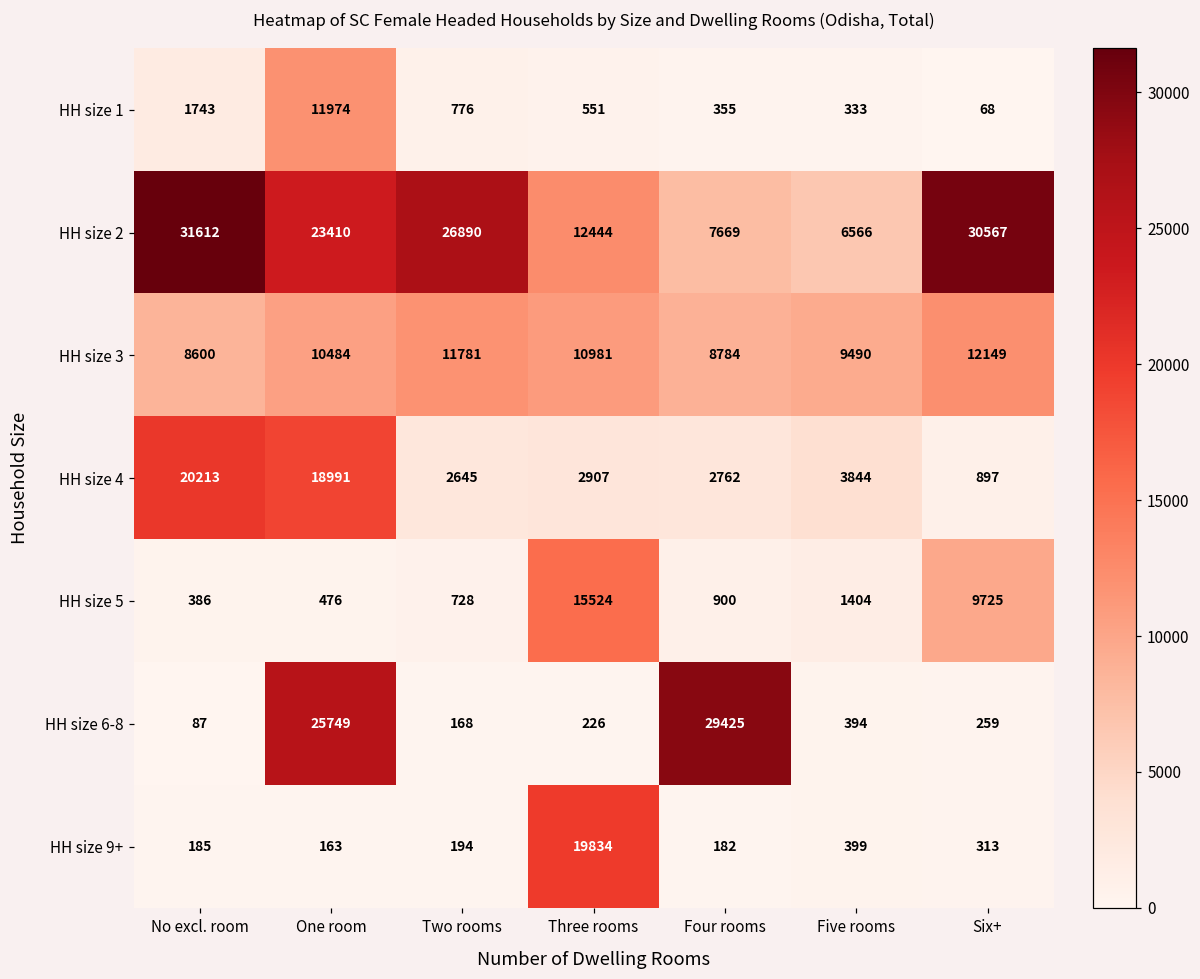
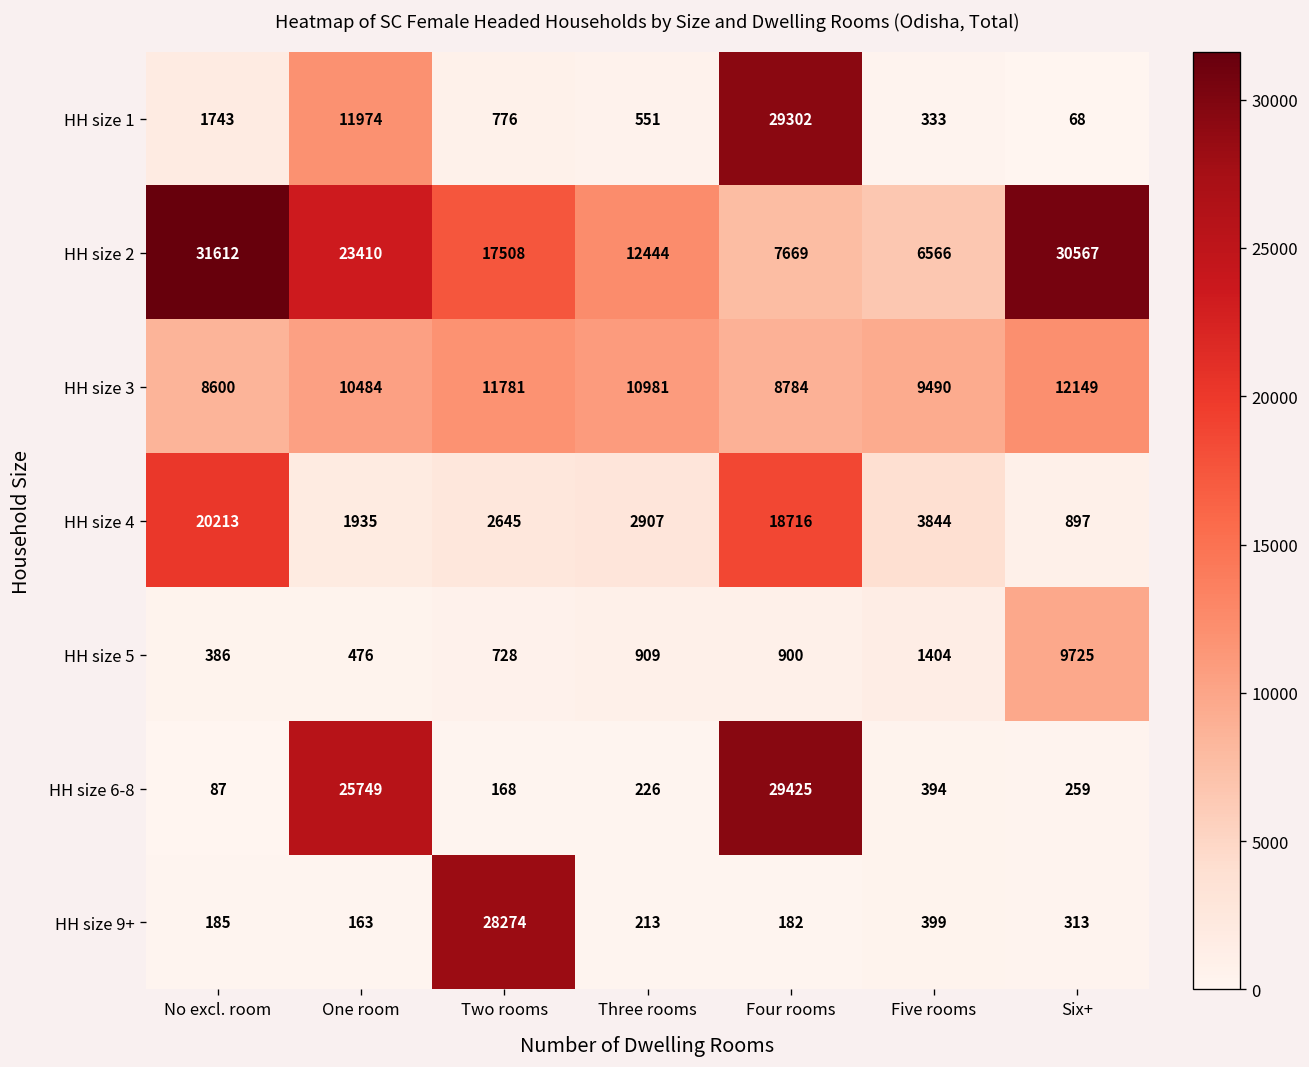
  {
    "HH size 1": {
      "No excl. room": 1743,
      "One room": 11974,
      "Two rooms": 776,
      "Three rooms": 551,
-     "Four rooms": 355,
+     "Four rooms": 29302,
      "Five rooms": 333,
      "Six+": 68
    },
    "HH size 2": {
      "No excl. room": 31612,
      "One room": 23410,
-     "Two rooms": 26890,
+     "Two rooms": 17508,
      "Three rooms": 12444,
      "Four rooms": 7669,
      "Five rooms": 6566,
      "Six+": 30567
    },
    "HH size 3": {
      "No excl. room": 8600,
      "One room": 10484,
      "Two rooms": 11781,
      "Three rooms": 10981,
      "Four rooms": 8784,
      "Five rooms": 9490,
      "Six+": 12149
    },
    "HH size 4": {
      "No excl. room": 20213,
-     "One room": 18991,
+     "One room": 1935,
      "Two rooms": 2645,
      "Three rooms": 2907,
-     "Four rooms": 2762,
+     "Four rooms": 18716,
      "Five rooms": 3844,
      "Six+": 897
    },
    "HH size 5": {
      "No excl. room": 386,
      "One room": 476,
      "Two rooms": 728,
-     "Three rooms": 15524,
+     "Three rooms": 909,
      "Four rooms": 900,
      "Five rooms": 1404,
      "Six+": 9725
    },
    "HH size 6-8": {
      "No excl. room": 87,
      "One room": 25749,
      "Two rooms": 168,
      "Three rooms": 226,
      "Four rooms": 29425,
      "Five rooms": 394,
      "Six+": 259
    },
    "HH size 9+": {
      "No excl. room": 185,
      "One room": 163,
-     "Two rooms": 194,
-     "Three rooms": 19834,
+     "Two rooms": 28274,
+     "Three rooms": 213,
      "Four rooms": 182,
      "Five rooms": 399,
      "Six+": 313
    }
  }
